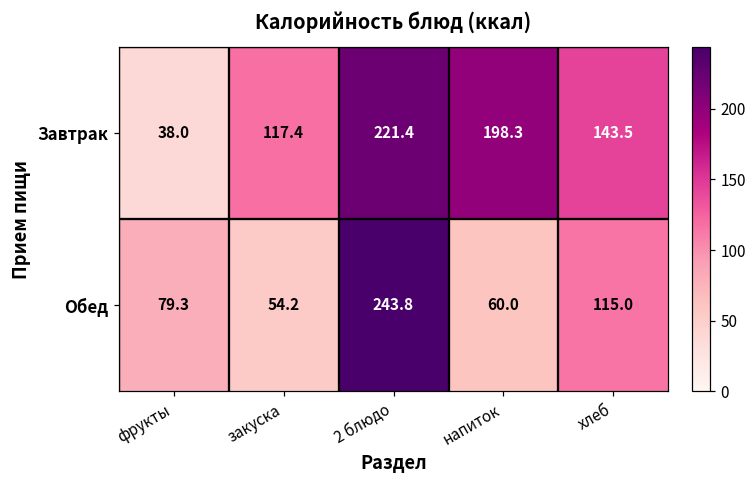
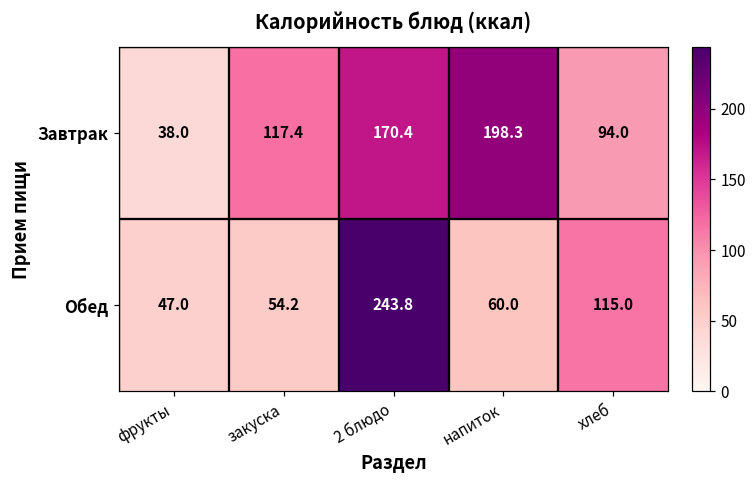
  {
    "Завтрак": {
      "фрукты": 38.0,
      "закуска": 117.4,
-     "2 блюдо": 221.4,
+     "2 блюдо": 170.4,
      "напиток": 198.3,
-     "хлеб": 143.5
+     "хлеб": 94.0
    },
    "Обед": {
-     "фрукты": 79.3,
+     "фрукты": 47.0,
      "закуска": 54.2,
      "2 блюдо": 243.8,
      "напиток": 60.0,
      "хлеб": 115.0
    }
  }
